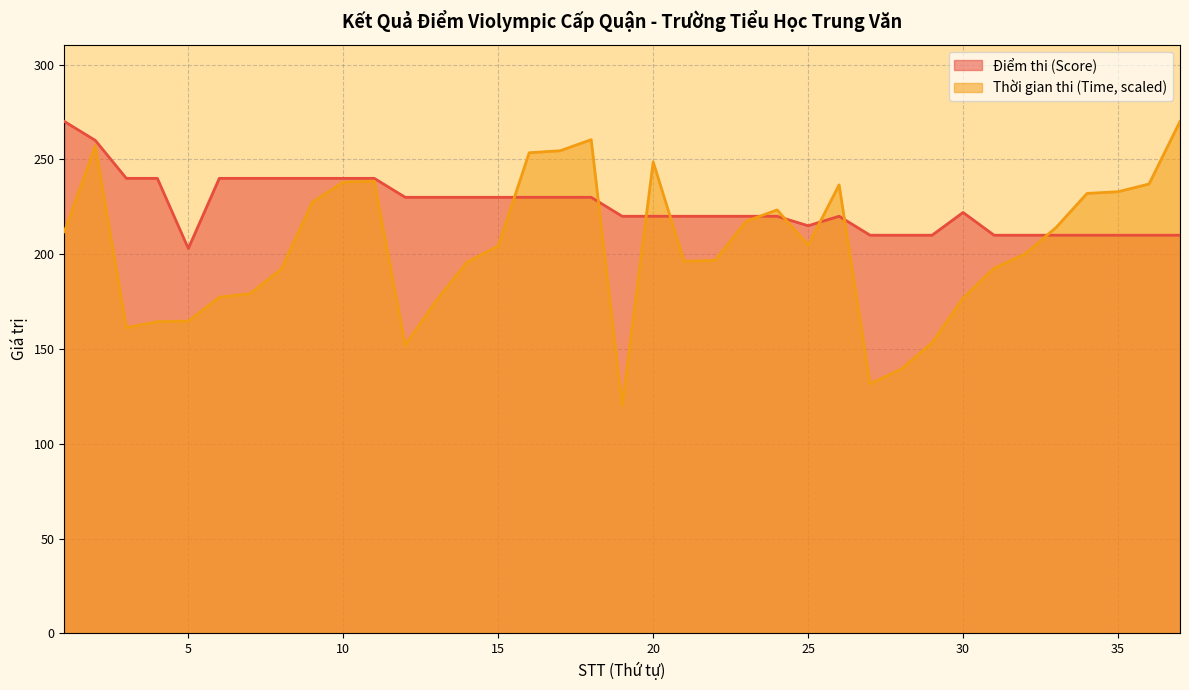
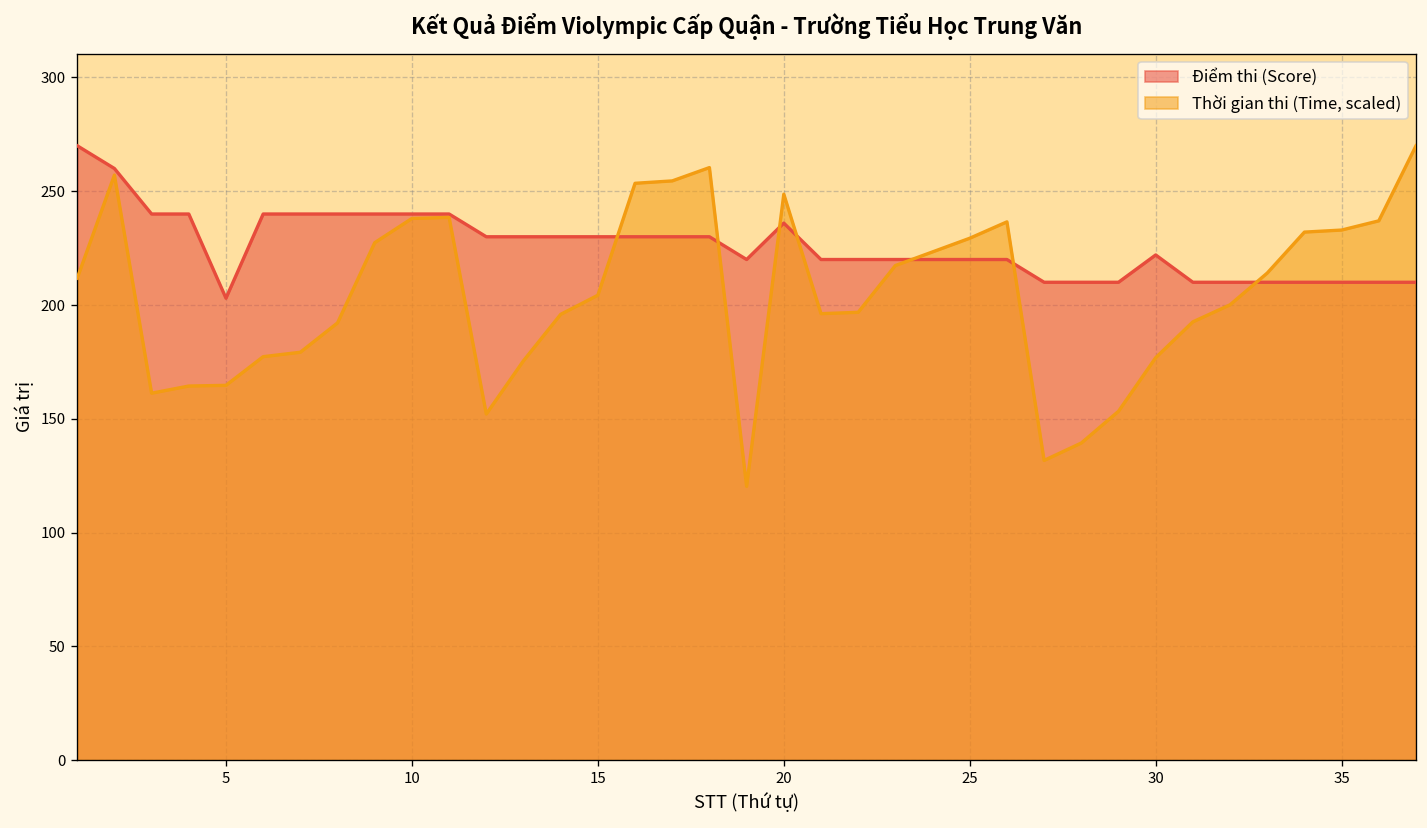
  {
    "Điểm thi (Score)": {
      "5": 203,
      "10": 240,
      "15": 230,
-     "20": 220,
-     "25": 215,
+     "20": 236,
+     "25": 220,
      "30": 222,
      "35": 210
    },
    "Thời gian thi (Time, scaled)": {
      "5": 165,
      "10": 238,
      "15": 204,
      "20": 249,
-     "25": 205,
+     "25": 229,
      "30": 177,
      "35": 233
    }
  }
